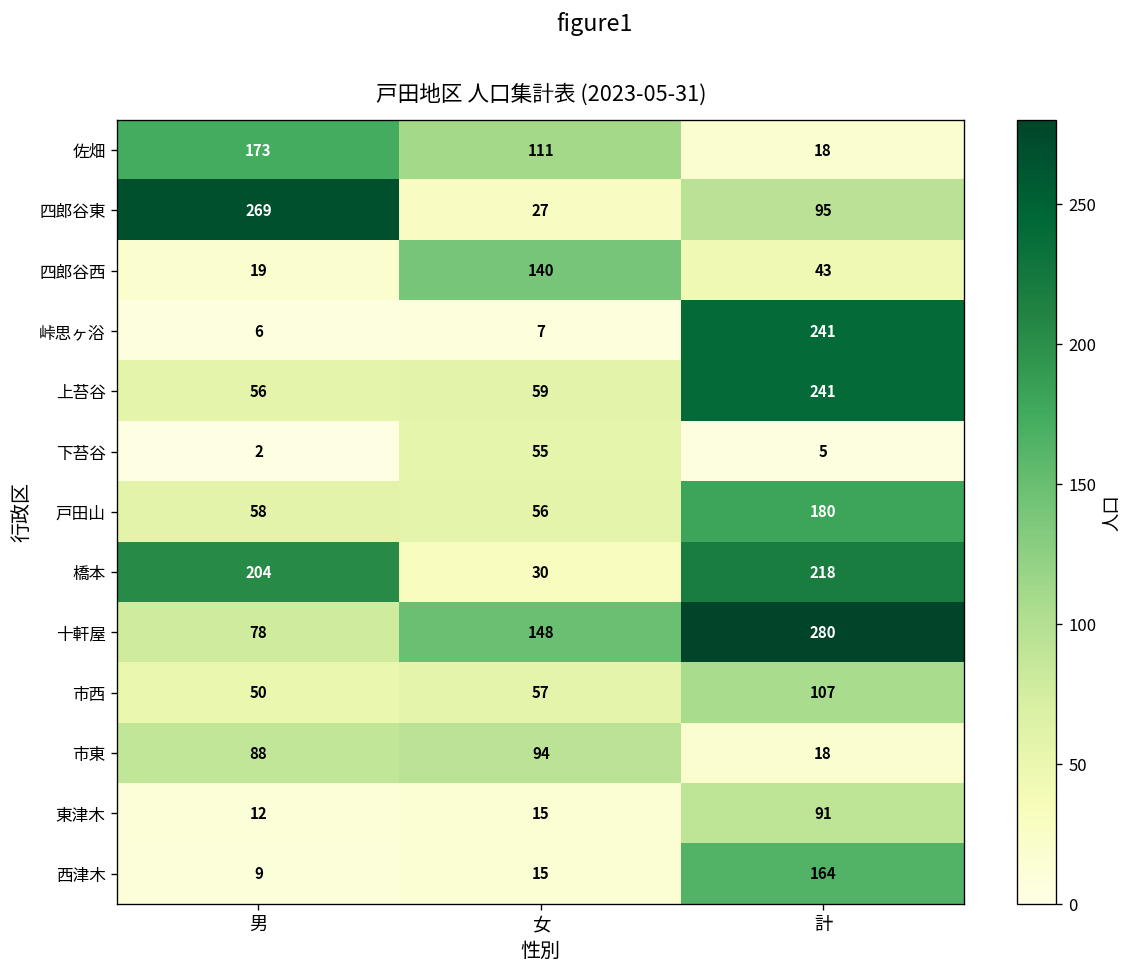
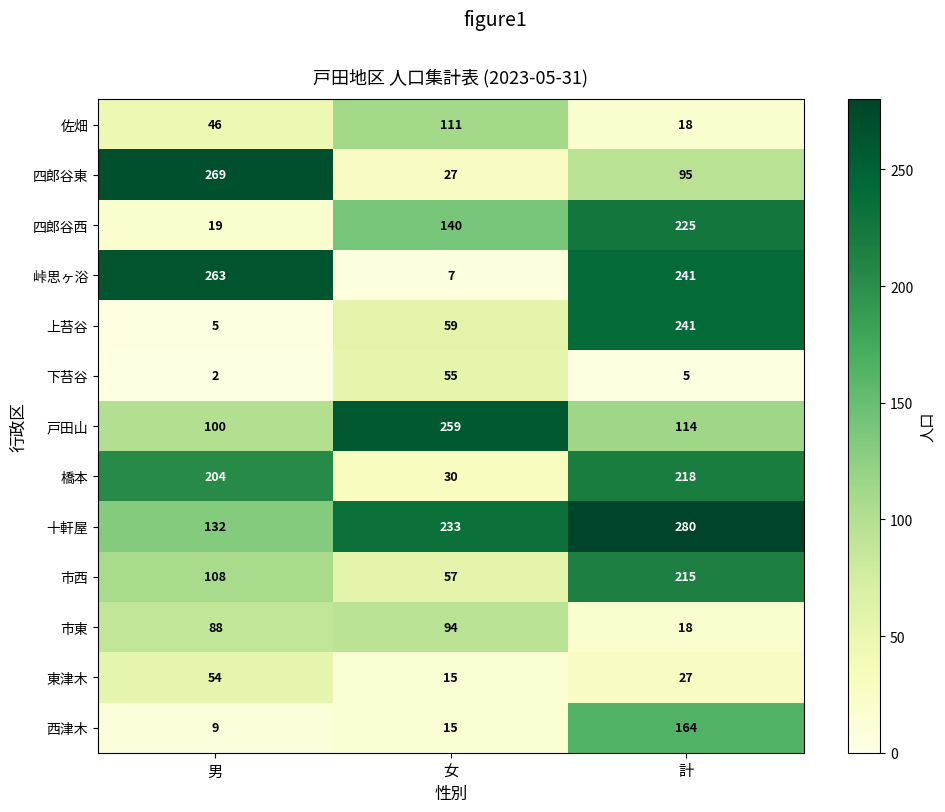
  {
    "佐畑": {
-     "男": 173,
+     "男": 46,
      "女": 111,
      "計": 18
    },
    "四郎谷東": {
      "男": 269,
      "女": 27,
      "計": 95
    },
    "四郎谷西": {
      "男": 19,
      "女": 140,
-     "計": 43
+     "計": 225
    },
    "峠思ヶ浴": {
-     "男": 6,
+     "男": 263,
      "女": 7,
      "計": 241
    },
    "上苔谷": {
-     "男": 56,
+     "男": 5,
      "女": 59,
      "計": 241
    },
    "下苔谷": {
      "男": 2,
      "女": 55,
      "計": 5
    },
    "戸田山": {
-     "男": 58,
-     "女": 56,
-     "計": 180
+     "男": 100,
+     "女": 259,
+     "計": 114
    },
    "橋本": {
      "男": 204,
      "女": 30,
      "計": 218
    },
    "十軒屋": {
-     "男": 78,
-     "女": 148,
+     "男": 132,
+     "女": 233,
      "計": 280
    },
    "市西": {
-     "男": 50,
+     "男": 108,
      "女": 57,
-     "計": 107
+     "計": 215
    },
    "市東": {
      "男": 88,
      "女": 94,
      "計": 18
    },
    "東津木": {
-     "男": 12,
+     "男": 54,
      "女": 15,
-     "計": 91
+     "計": 27
    },
    "西津木": {
      "男": 9,
      "女": 15,
      "計": 164
    }
  }
